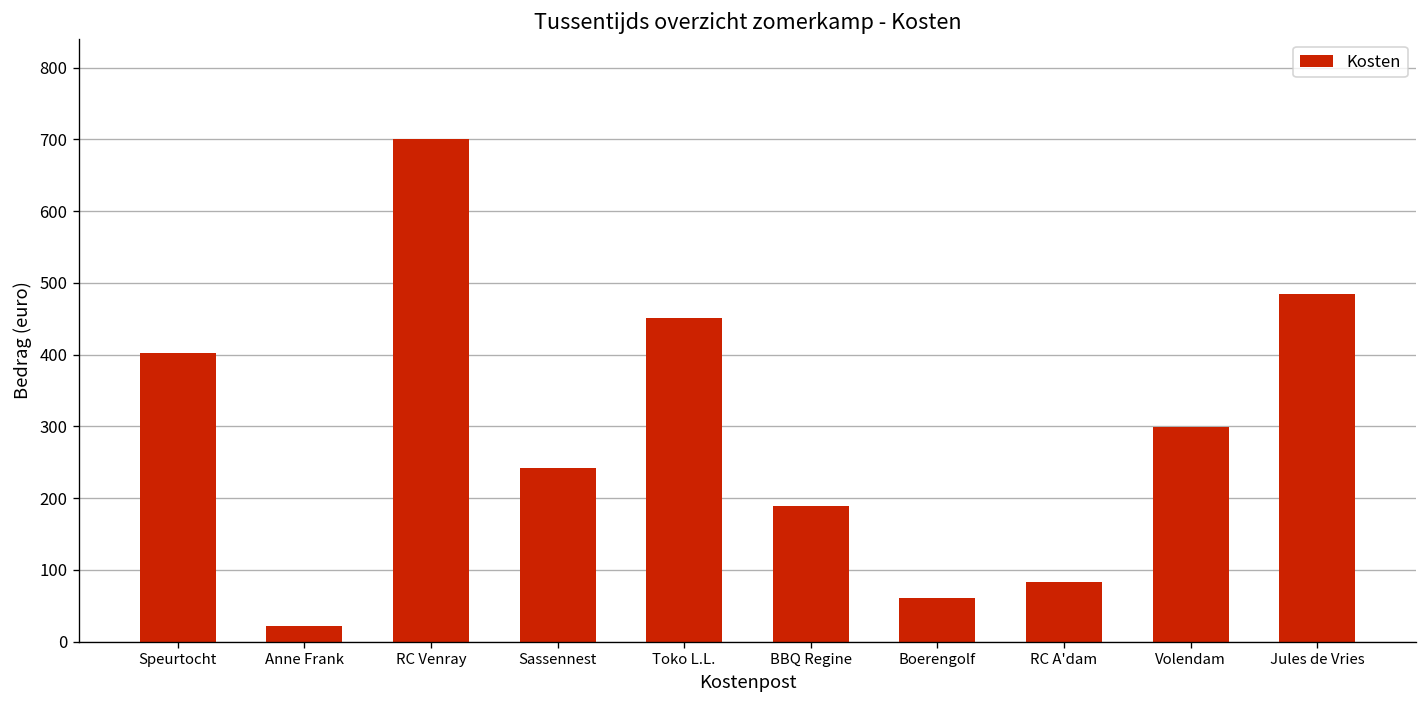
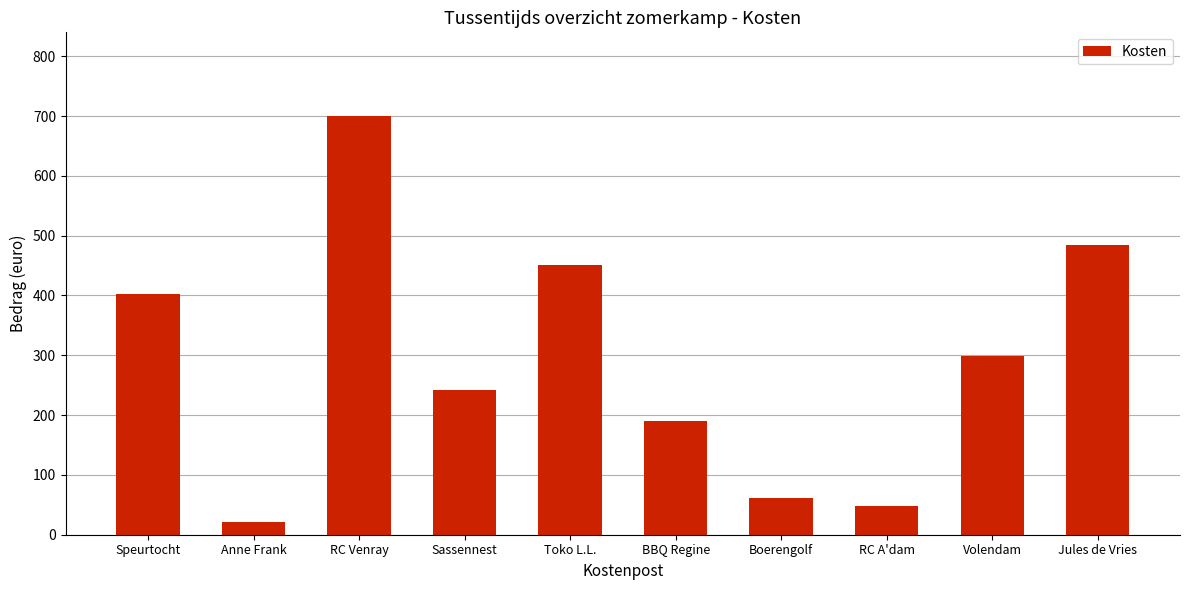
  {
    "Speurtocht": 400,
    "Anne Frank": 20,
    "RC Venray": 700,
    "Sassennest": 240,
    "Toko L.L.": 450,
    "BBQ Regine": 190,
    "Boerengolf": 60,
-   "RC A'dam": 80,
+   "RC A'dam": 50,
    "Volendam": 300,
    "Jules de Vries": 480
  }
